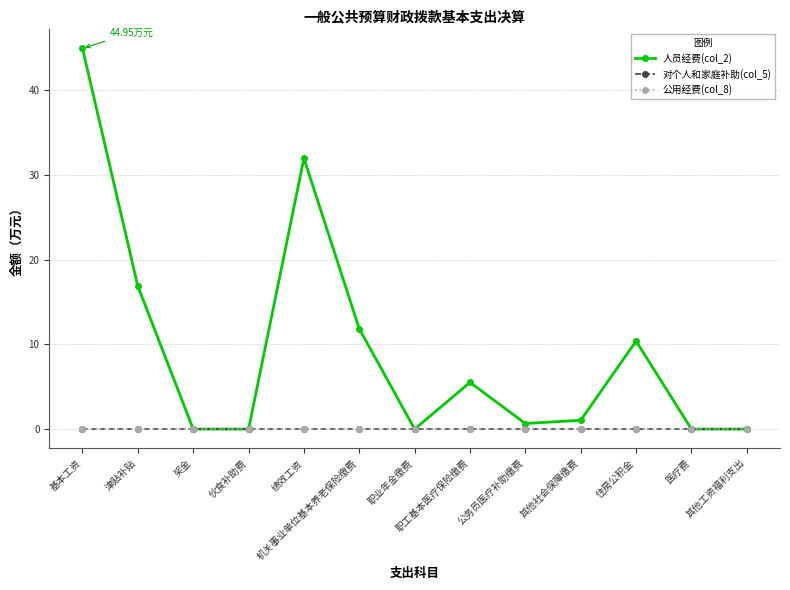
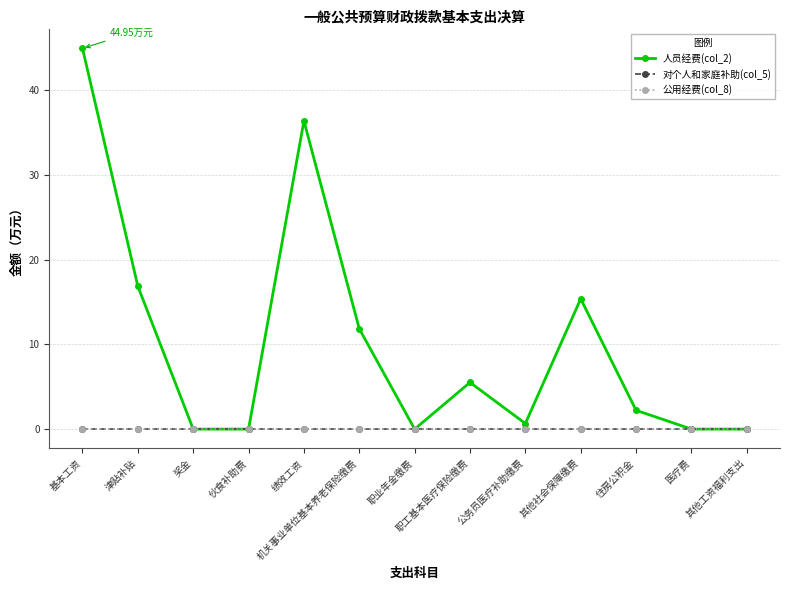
  {
    "人员经费(col_2)": {
      "津贴补贴": 17,
-     "绩效工资": 32,
+     "绩效工资": 36,
      "机关事业单位基本养老保险缴费": 12,
      "职工基本医疗保险缴费": 6,
      "公务员医疗补助缴费": 1,
-     "其他社会保障缴费": 1,
-     "住房公积金": 10
+     "其他社会保障缴费": 15,
+     "住房公积金": 2
    },
    "公用经费(col_8)": {
      "基本工资": 0,
      "津贴补贴": 0,
      "绩效工资": 0,
      "机关事业单位基本养老保险缴费": 0,
      "职工基本医疗保险缴费": 0,
      "公务员医疗补助缴费": 0,
      "其他社会保障缴费": 0,
      "住房公积金": 0
    }
  }
